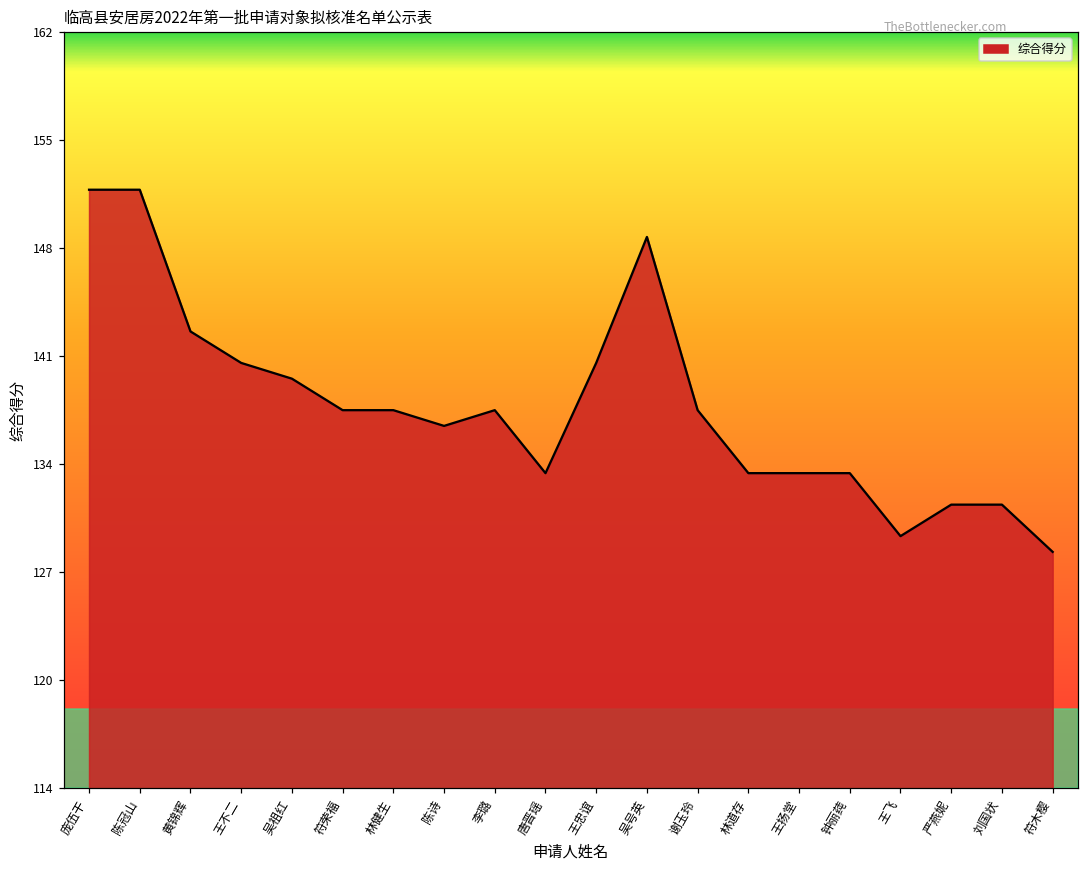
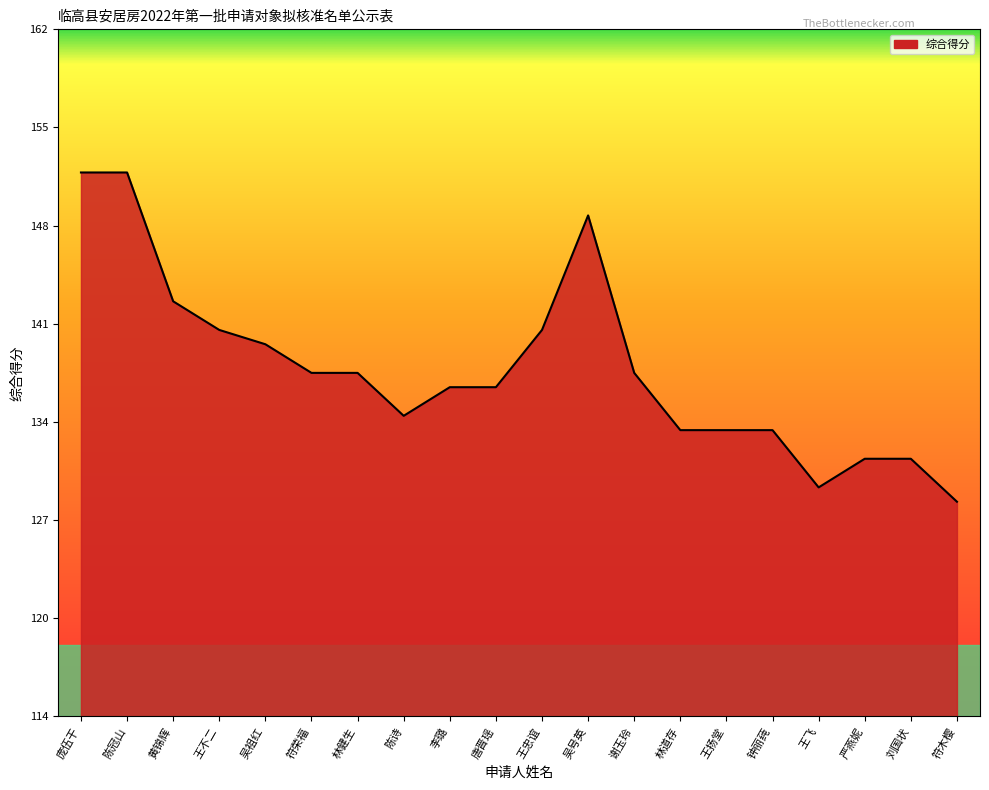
  {
    "庞伍干": 152,
    "陈冠山": 152,
    "黄锦辉": 143,
    "王不二": 141,
    "吴祖红": 140,
    "符荣福": 138,
    "林健生": 138,
-   "陈诗": 137,
-   "李璐": 138,
-   "唐晋瑶": 134,
+   "陈诗": 135,
+   "李璐": 137,
+   "唐晋瑶": 137,
    "王忠谊": 141,
    "吴号英": 149,
    "谢玉玲": 138,
    "林道存": 134,
    "王扬堂": 134,
    "钟丽莼": 134,
    "王飞": 130,
    "严燕妮": 132,
    "刘国状": 132,
    "符木樱": 129
  }
